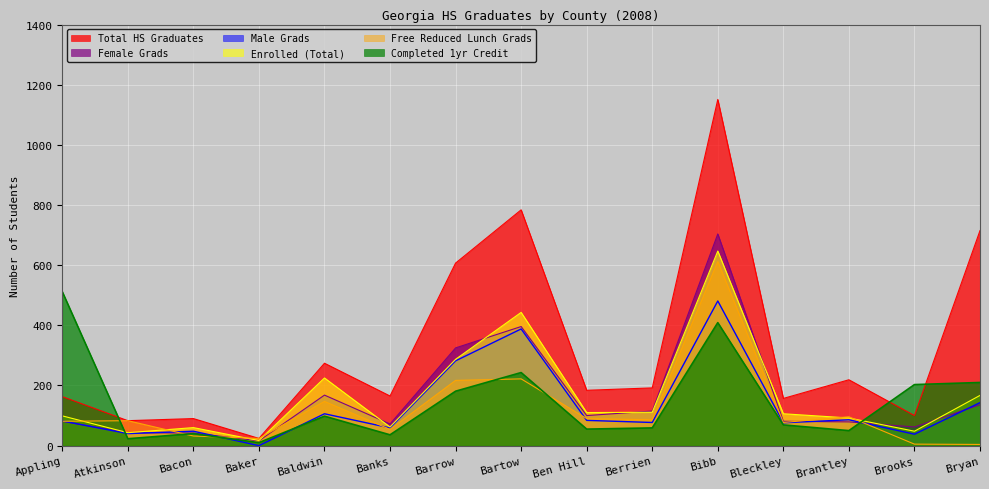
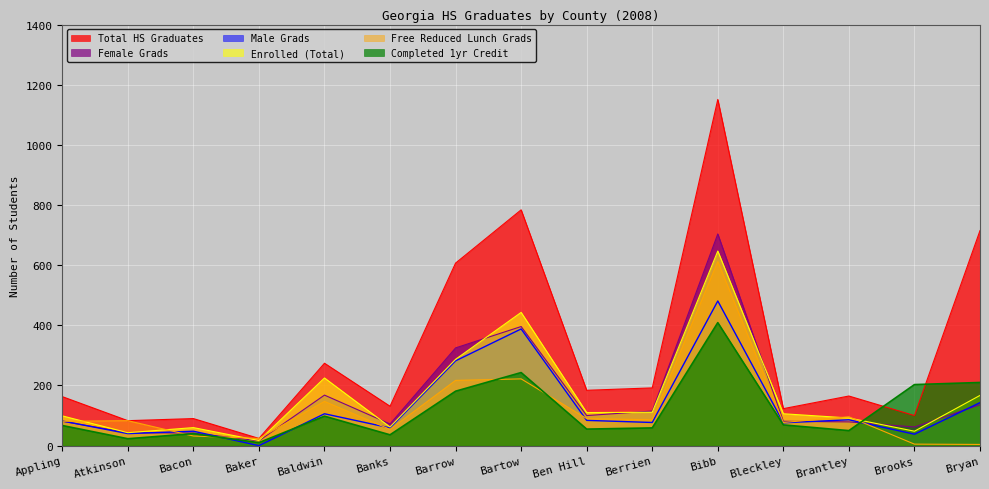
  {
    "Total HS Graduates": {
      "Appling": 160,
      "Bacon": 90,
      "Baldwin": 270,
-     "Banks": 170,
+     "Banks": 130,
      "Barrow": 610,
      "Bartow": 780,
      "Ben Hill": 180,
      "Berrien": 190,
      "Bibb": 1150,
-     "Bleckley": 160,
-     "Brantley": 220,
+     "Bleckley": 120,
+     "Brantley": 170,
      "Brooks": 100,
      "Bryan": 720
    },
    "Female Grads": {
      "Baldwin": 170,
      "Banks": 70,
      "Barrow": 330,
      "Ben Hill": 100,
      "Bibb": 700,
      "Brooks": 60
    },
    "Male Grads": {
      "Baker": 0,
      "Berrien": 80,
      "Bibb": 480,
      "Brooks": 40
    },
    "Enrolled (Total)": {
      "Appling": 100,
      "Bacon": 60,
      "Baldwin": 230,
      "Bartow": 440,
      "Ben Hill": 110,
      "Bibb": 650,
      "Bleckley": 110,
      "Brooks": 50,
      "Bryan": 170
    },
    "Free Reduced Lunch Grads": {
      "Baldwin": 150,
      "Barrow": 220,
      "Bartow": 220,
      "Berrien": 90,
      "Bibb": 610,
      "Brooks": 10,
      "Bryan": 0
    },
    "Completed 1yr Credit": {
-     "Appling": 510,
+     "Appling": 70,
      "Atkinson": 20,
      "Banks": 40,
      "Barrow": 180,
      "Bartow": 240,
      "Ben Hill": 60,
      "Berrien": 60,
      "Bibb": 410,
      "Brantley": 50,
      "Brooks": 200,
      "Bryan": 210
    }
  }
